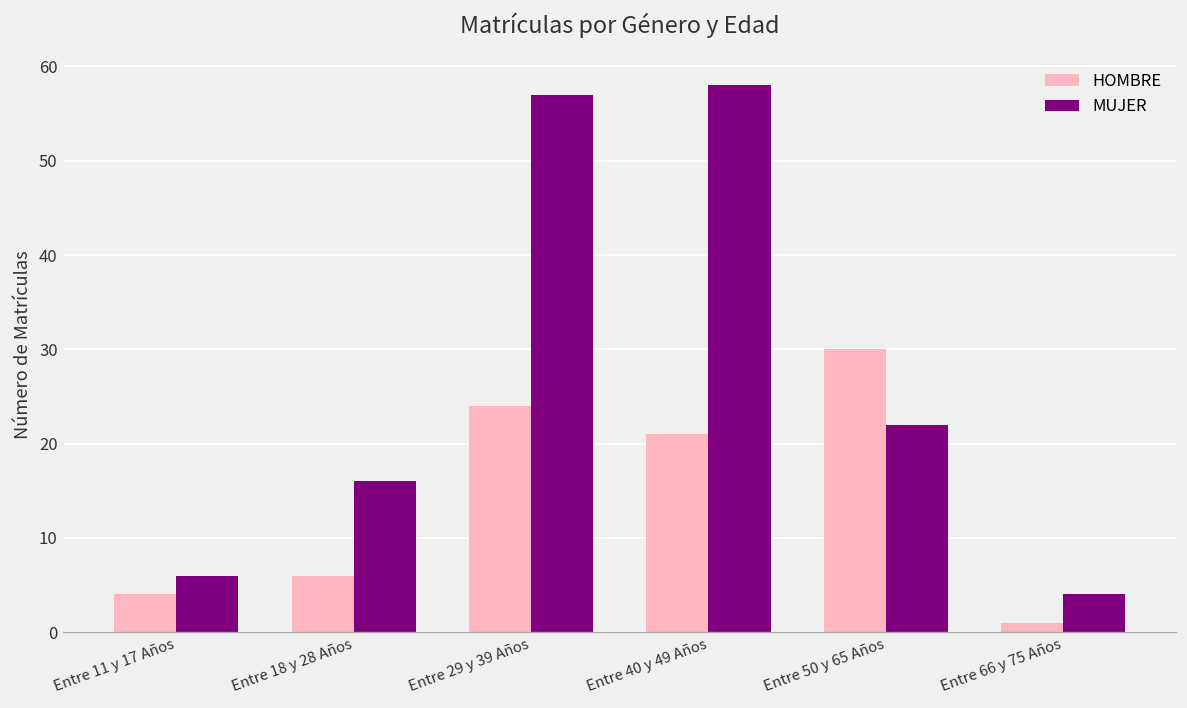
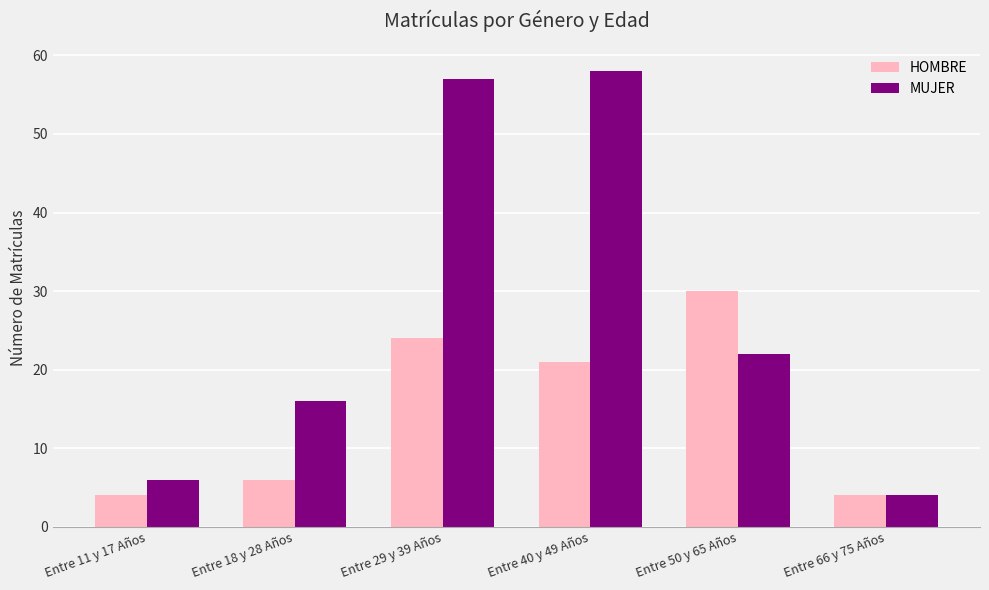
  {
    "HOMBRE": {
      "Entre 11 y 17 Años": 4,
      "Entre 18 y 28 Años": 6,
      "Entre 29 y 39 Años": 24,
      "Entre 40 y 49 Años": 21,
      "Entre 50 y 65 Años": 30,
-     "Entre 66 y 75 Años": 1
+     "Entre 66 y 75 Años": 4
    },
    "MUJER": {
      "Entre 11 y 17 Años": 6,
      "Entre 18 y 28 Años": 16,
      "Entre 29 y 39 Años": 57,
      "Entre 40 y 49 Años": 58,
      "Entre 50 y 65 Años": 22,
      "Entre 66 y 75 Años": 4
    }
  }
